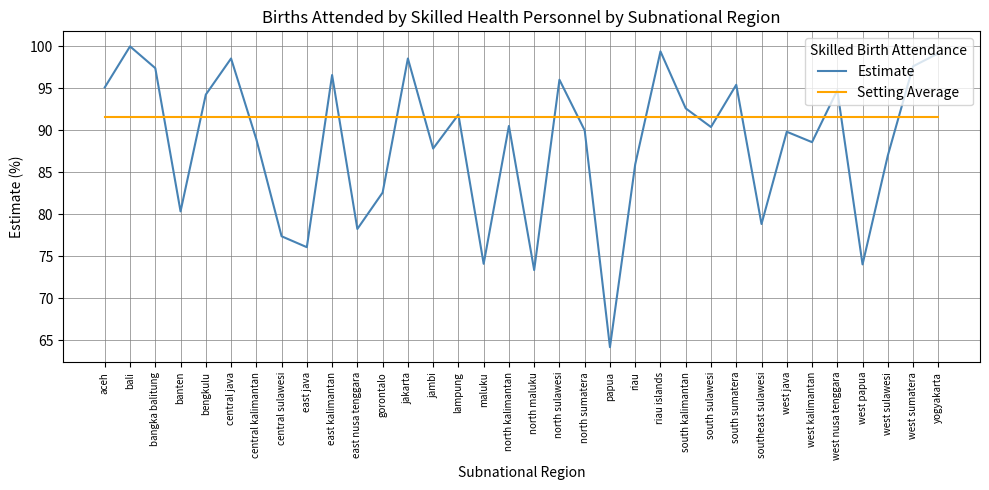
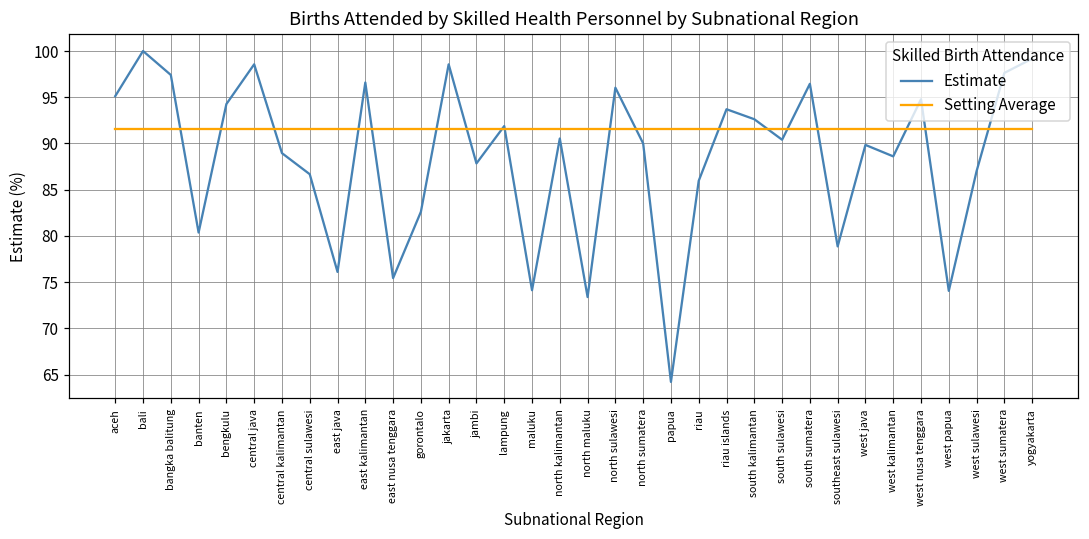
  {
    "Estimate": {
      "aceh": 95,
      "bali": 100,
      "bangka balitung": 97,
      "banten": 80,
      "bengkulu": 94,
      "central java": 99,
      "central kalimantan": 89,
-     "central sulawesi": 77,
+     "central sulawesi": 87,
      "east java": 76,
      "east kalimantan": 97,
-     "east nusa tenggara": 78,
+     "east nusa tenggara": 75,
      "gorontalo": 83,
      "jakarta": 99,
      "jambi": 88,
      "maluku": 74,
      "north kalimantan": 91,
      "north maluku": 73,
      "north sulawesi": 96,
      "north sumatera": 90,
      "papua": 64,
      "riau": 86,
-     "riau islands": 99,
+     "riau islands": 94,
      "south kalimantan": 93,
      "south sulawesi": 90,
-     "south sumatera": 95,
+     "south sumatera": 96,
      "southeast sulawesi": 79,
      "west java": 90,
      "west kalimantan": 89,
      "west papua": 74,
      "west sulawesi": 87
    },
    "Setting Average": {
      "aceh": 92,
      "bali": 92,
      "bangka balitung": 92,
      "banten": 92,
      "bengkulu": 92,
      "central java": 92,
      "central kalimantan": 92,
      "central sulawesi": 92,
      "east java": 92,
      "east kalimantan": 92,
      "east nusa tenggara": 92,
      "gorontalo": 92,
      "jakarta": 92,
      "jambi": 92,
      "maluku": 92,
      "north kalimantan": 92,
      "north maluku": 92,
      "north sulawesi": 92,
      "north sumatera": 92,
      "papua": 92,
      "riau": 92,
      "riau islands": 92,
      "south kalimantan": 92,
      "south sulawesi": 92,
      "south sumatera": 92,
      "southeast sulawesi": 92,
      "west java": 92,
      "west kalimantan": 92,
      "west nusa tenggara": 92,
      "west papua": 92,
      "west sulawesi": 92,
      "west sumatera": 92,
      "yogyakarta": 92
    }
  }
